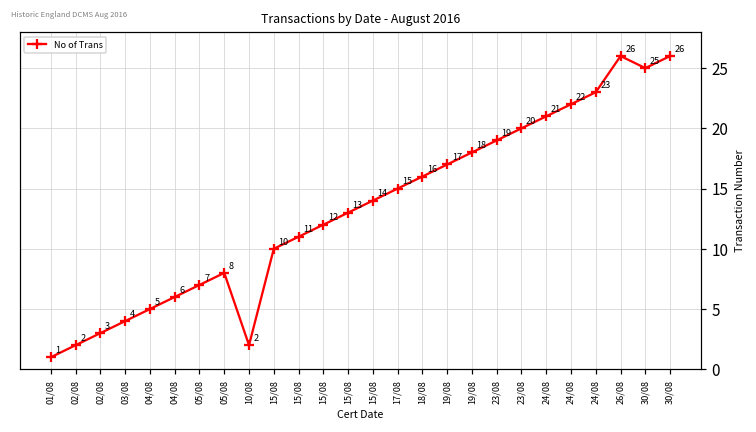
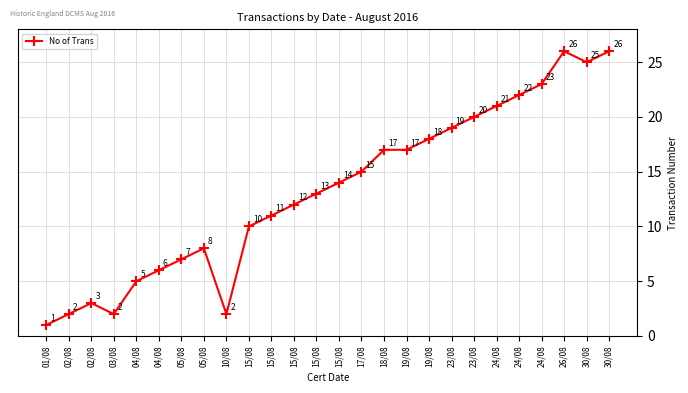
  {
    "01/08": 1,
-   "03/08": 4,
+   "03/08": 2,
    "10/08": 2,
    "17/08": 15,
-   "18/08": 16,
+   "18/08": 17,
    "26/08": 26
  }
